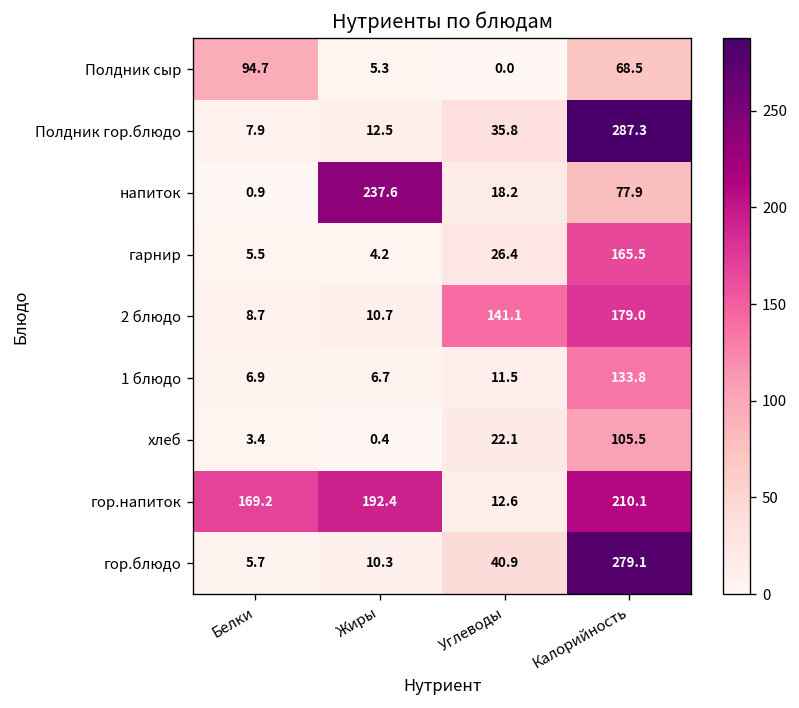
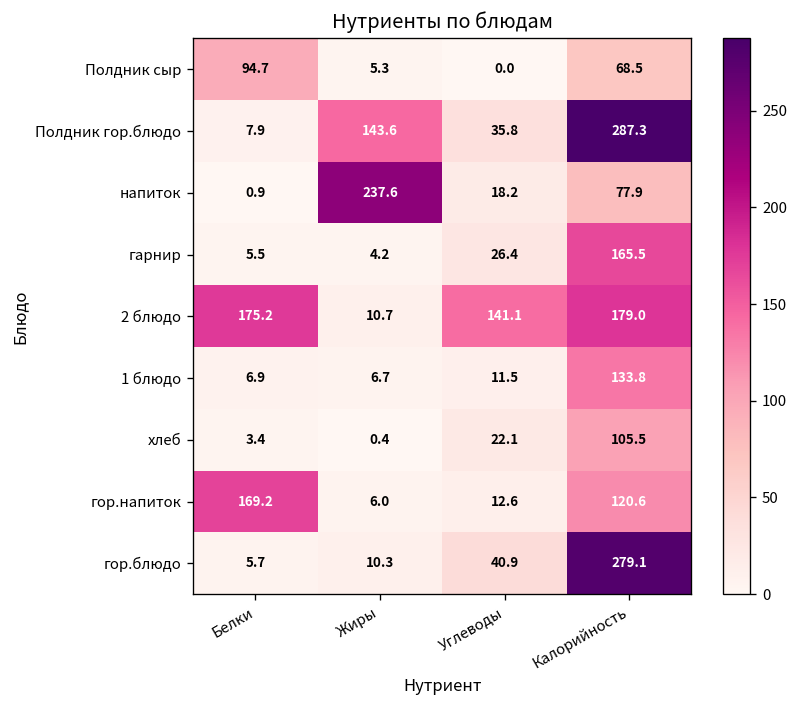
  {
    "Полдник сыр": {
      "Белки": 94.7,
      "Жиры": 5.3,
      "Углеводы": 0.0,
      "Калорийность": 68.5
    },
    "Полдник гор.блюдо": {
      "Белки": 7.9,
-     "Жиры": 12.5,
+     "Жиры": 143.6,
      "Углеводы": 35.8,
      "Калорийность": 287.3
    },
    "напиток": {
      "Белки": 0.9,
      "Жиры": 237.6,
      "Углеводы": 18.2,
      "Калорийность": 77.9
    },
    "гарнир": {
      "Белки": 5.5,
      "Жиры": 4.2,
      "Углеводы": 26.4,
      "Калорийность": 165.5
    },
    "2 блюдо": {
-     "Белки": 8.7,
+     "Белки": 175.2,
      "Жиры": 10.7,
      "Углеводы": 141.1,
      "Калорийность": 179.0
    },
    "1 блюдо": {
      "Белки": 6.9,
      "Жиры": 6.7,
      "Углеводы": 11.5,
      "Калорийность": 133.8
    },
    "хлеб": {
      "Белки": 3.4,
      "Жиры": 0.4,
      "Углеводы": 22.1,
      "Калорийность": 105.5
    },
    "гор.напиток": {
      "Белки": 169.2,
-     "Жиры": 192.4,
+     "Жиры": 6.0,
      "Углеводы": 12.6,
-     "Калорийность": 210.1
+     "Калорийность": 120.6
    },
    "гор.блюдо": {
      "Белки": 5.7,
      "Жиры": 10.3,
      "Углеводы": 40.9,
      "Калорийность": 279.1
    }
  }
